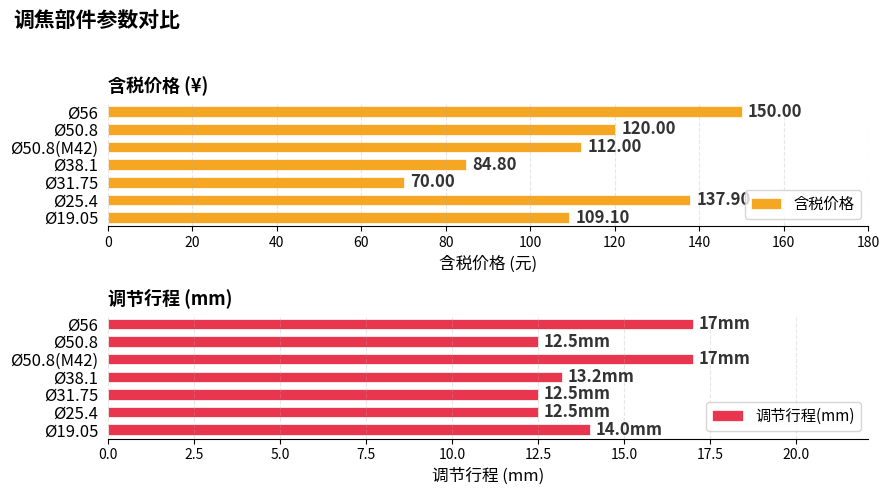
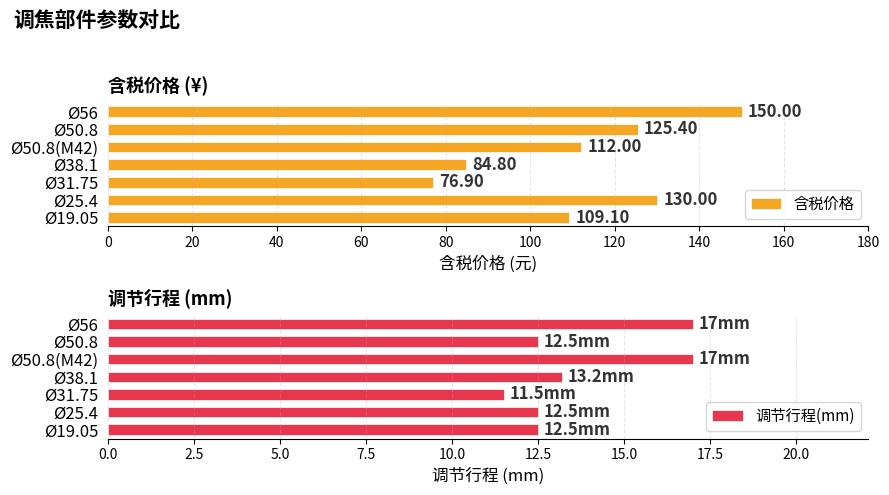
  {
    "含税价格 (¥)": {
      "Ø56": 150.00,
-     "Ø50.8": 120.00,
+     "Ø50.8": 125.40,
      "Ø50.8(M42)": 112.00,
      "Ø38.1": 84.80,
-     "Ø31.75": 70.00,
-     "Ø25.4": 137.90,
+     "Ø31.75": 76.90,
+     "Ø25.4": 130.00,
      "Ø19.05": 109.10
    },
    "调节行程 (mm)": {
      "Ø56": 17,
      "Ø50.8": 12.5,
      "Ø50.8(M42)": 17,
      "Ø38.1": 13.2,
-     "Ø31.75": 12.5,
+     "Ø31.75": 11.5,
      "Ø25.4": 12.5,
-     "Ø19.05": 14.0
+     "Ø19.05": 12.5
    }
  }
